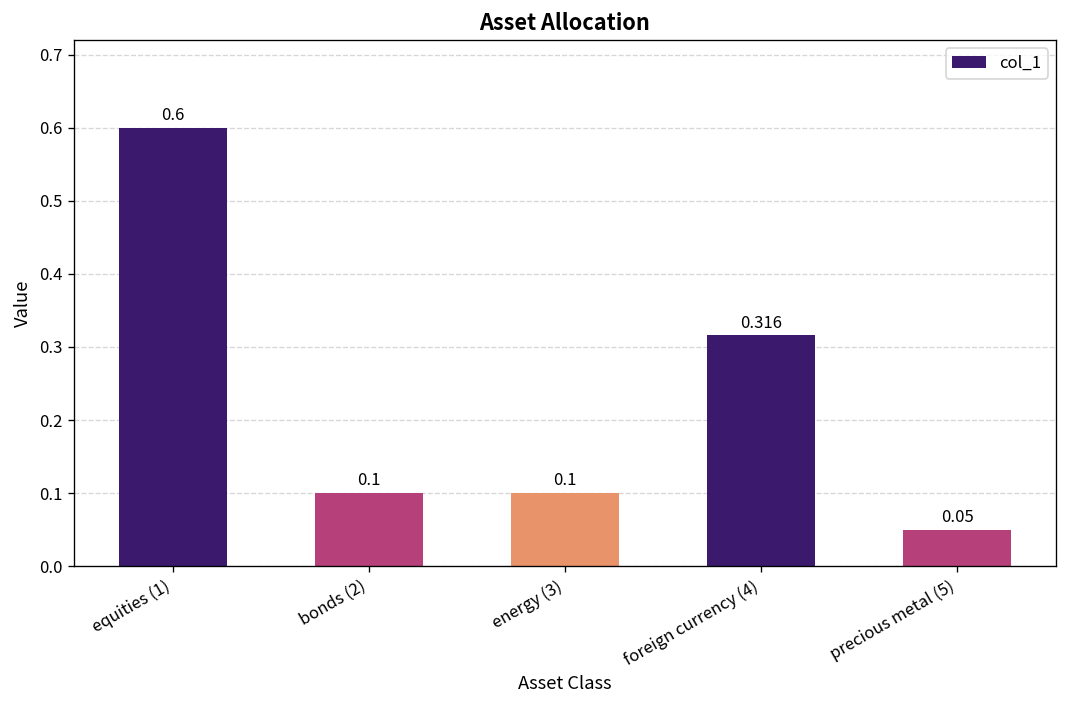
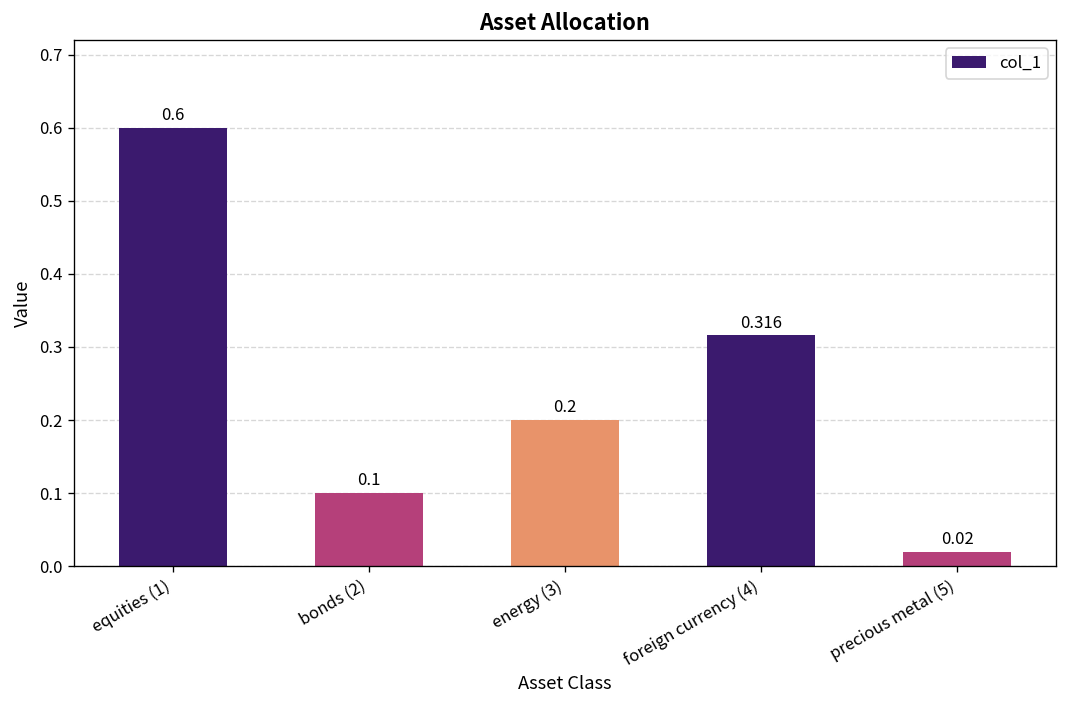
  {
    "equities (1)": 0.6,
    "bonds (2)": 0.1,
-   "energy (3)": 0.1,
+   "energy (3)": 0.2,
    "foreign currency (4)": 0.316,
-   "precious metal (5)": 0.05
+   "precious metal (5)": 0.02
  }
